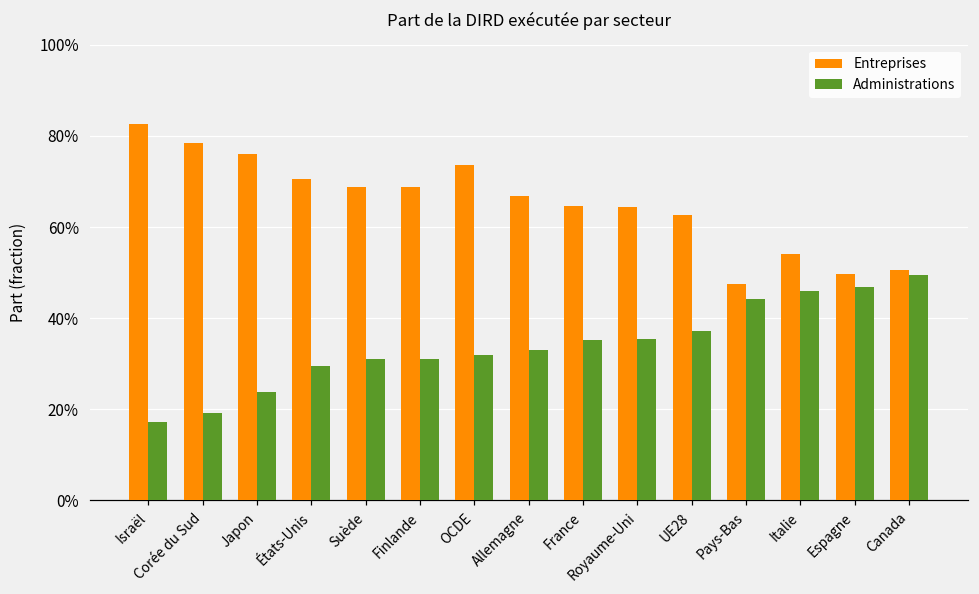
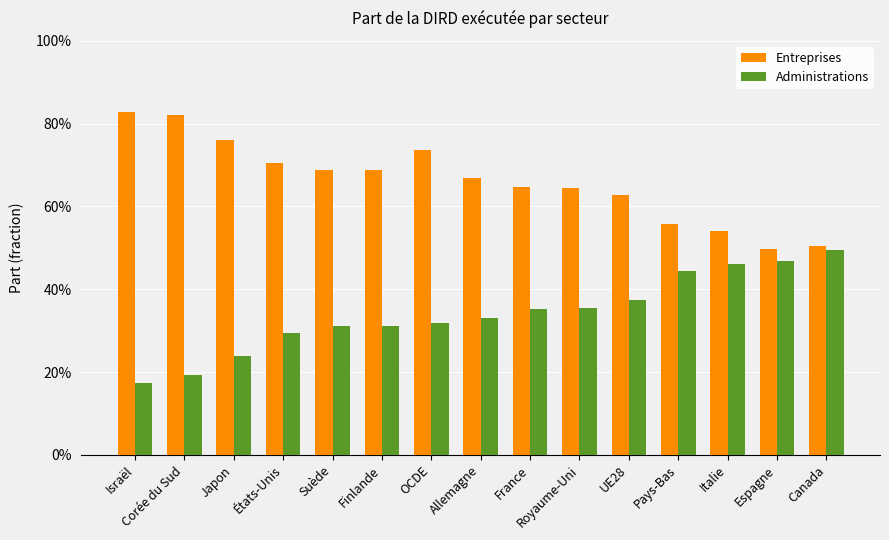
  {
    "Entreprises": {
      "Israël": "83%",
-     "Corée du Sud": "79%",
+     "Corée du Sud": "82%",
      "Japon": "76%",
      "États-Unis": "71%",
      "Suède": "69%",
      "Finlande": "69%",
      "OCDE": "74%",
      "Allemagne": "67%",
      "France": "65%",
      "Royaume-Uni": "65%",
      "UE28": "63%",
-     "Pays-Bas": "48%",
+     "Pays-Bas": "56%",
      "Italie": "54%",
      "Espagne": "50%",
      "Canada": "51%"
    },
    "Administrations": {
      "Israël": "17%",
      "Corée du Sud": "19%",
      "Japon": "24%",
      "États-Unis": "29%",
      "Suède": "31%",
      "Finlande": "31%",
      "OCDE": "32%",
      "Allemagne": "33%",
      "France": "35%",
      "Royaume-Uni": "36%",
      "UE28": "37%",
      "Pays-Bas": "44%",
      "Italie": "46%",
      "Espagne": "47%",
      "Canada": "50%"
    }
  }
